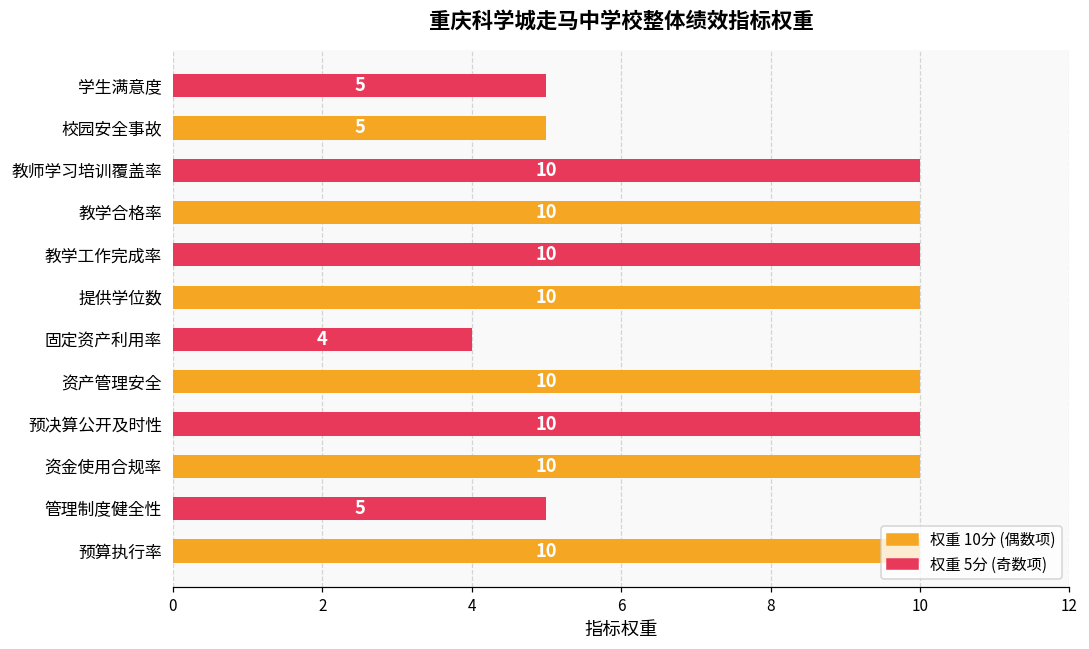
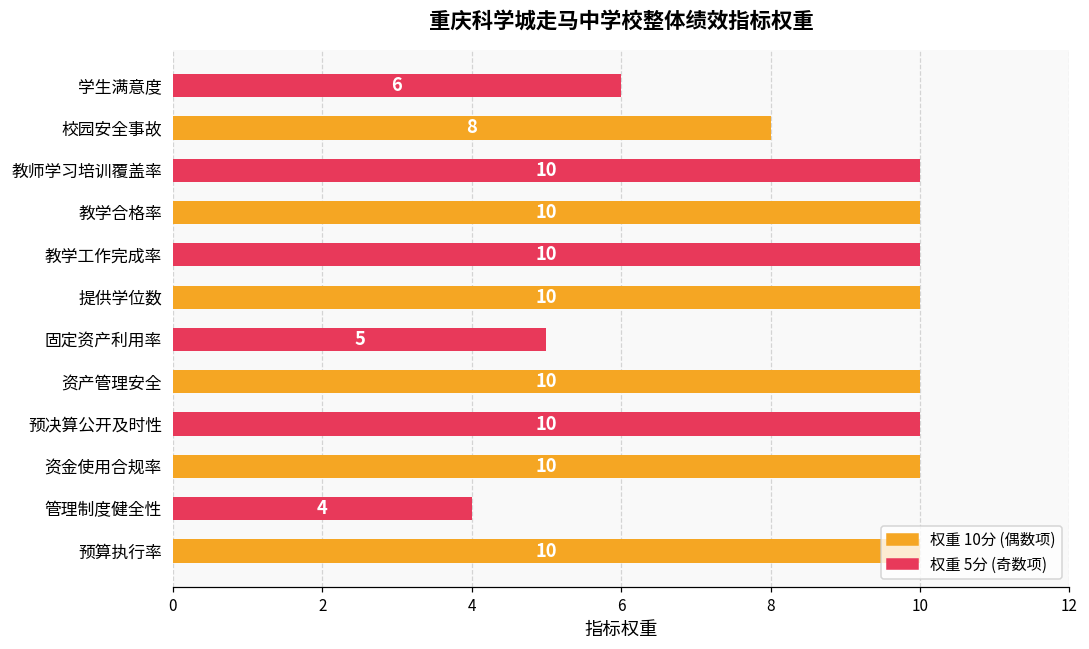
  {
-   "学生满意度": 5,
-   "校园安全事故": 5,
+   "学生满意度": 6,
+   "校园安全事故": 8,
    "教师学习培训覆盖率": 10,
    "教学合格率": 10,
    "教学工作完成率": 10,
    "提供学位数": 10,
-   "固定资产利用率": 4,
+   "固定资产利用率": 5,
    "资产管理安全": 10,
    "预决算公开及时性": 10,
    "资金使用合规率": 10,
-   "管理制度健全性": 5
+   "管理制度健全性": 4
  }
